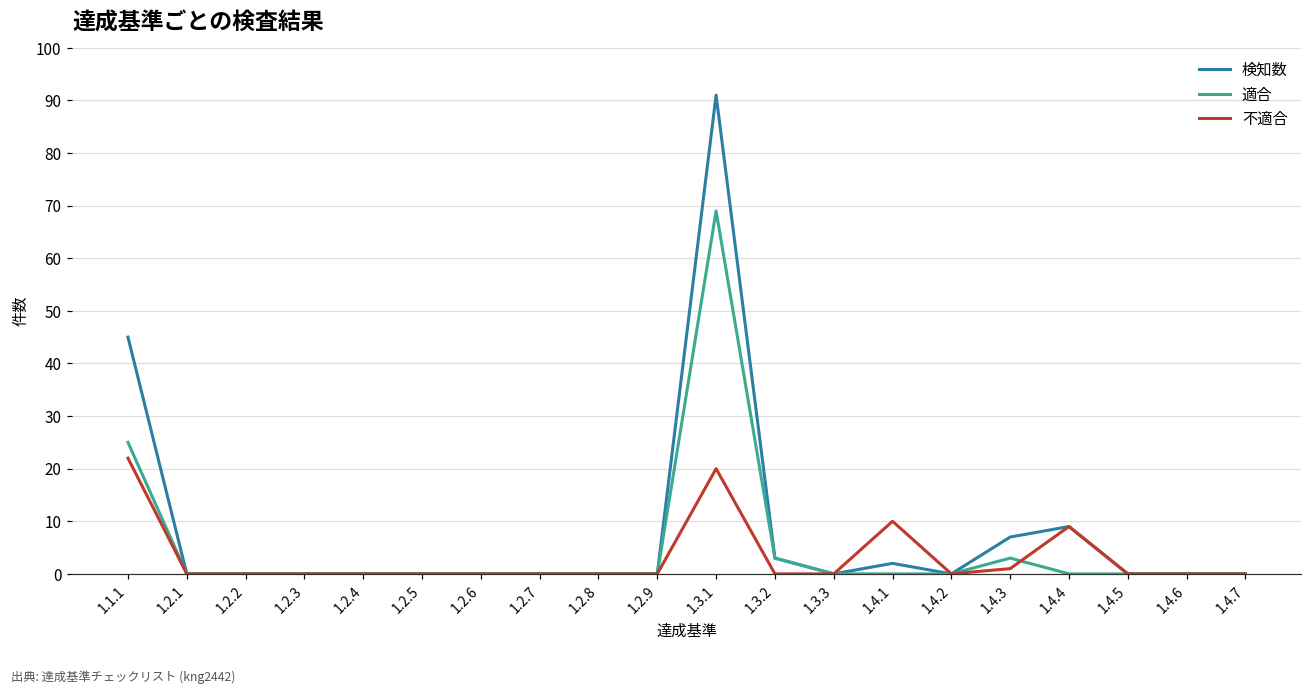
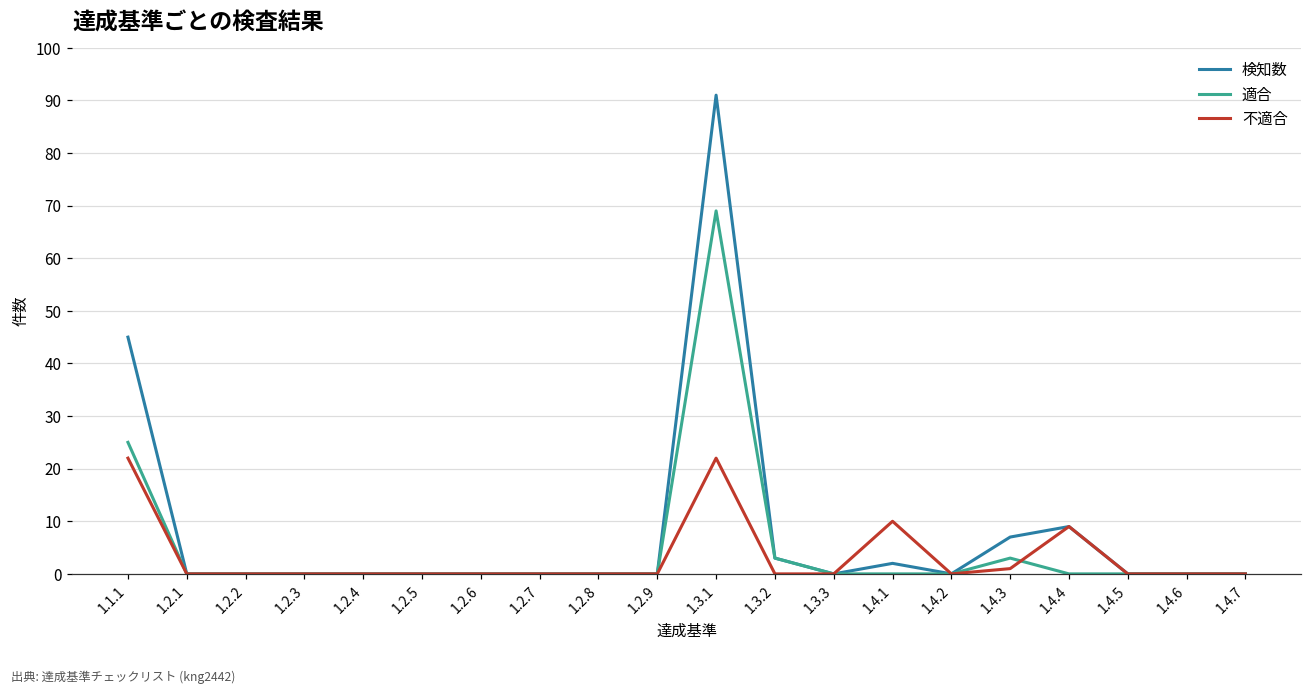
  {
    "不適合": {
      "1.1.1": 22,
-     "1.3.1": 20,
+     "1.3.1": 22,
      "1.3.2": 0,
      "1.4.1": 10,
      "1.4.3": 1
    }
  }
